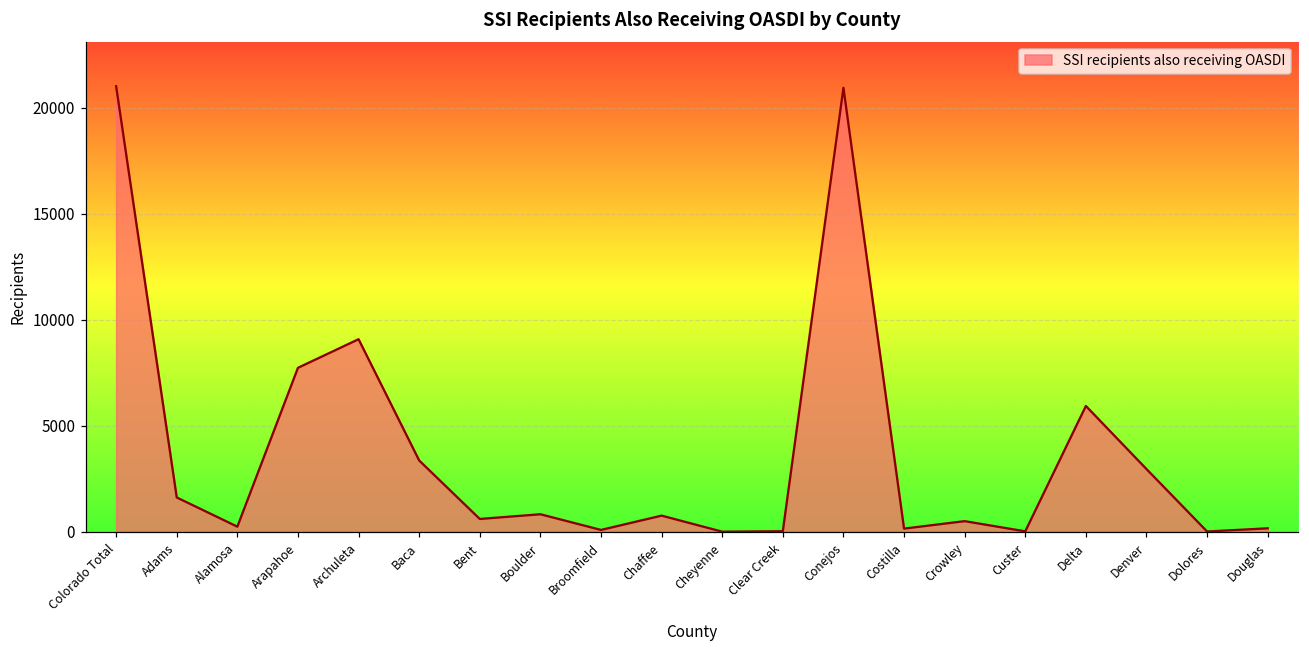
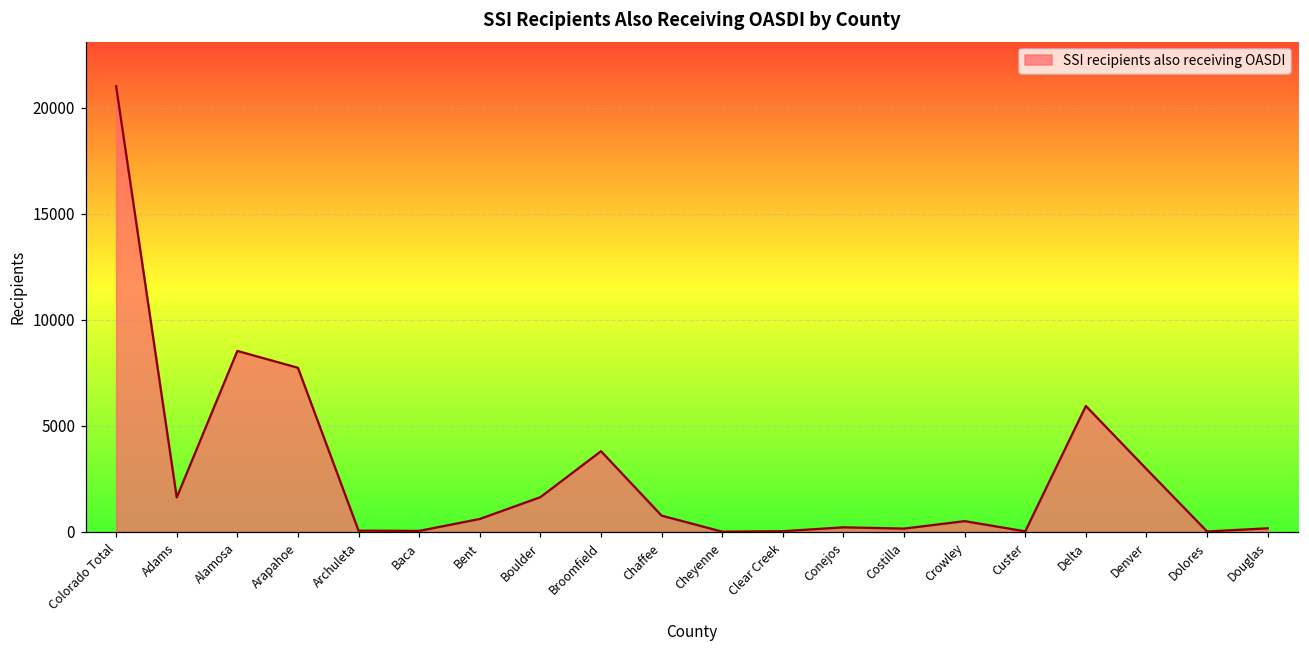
  {
    "Colorado Total": 21000,
    "Adams": 1600,
-   "Alamosa": 200,
+   "Alamosa": 8500,
    "Arapahoe": 7700,
-   "Archuleta": 9100,
-   "Baca": 3400,
+   "Archuleta": 100,
+   "Baca": 0,
    "Bent": 600,
-   "Boulder": 800,
-   "Broomfield": 100,
+   "Boulder": 1600,
+   "Broomfield": 3800,
    "Chaffee": 800,
    "Cheyenne": 0,
    "Clear Creek": 0,
-   "Conejos": 20900,
+   "Conejos": 200,
    "Costilla": 200,
    "Crowley": 500,
    "Custer": 0,
    "Delta": 5900,
    "Denver": 3000,
    "Dolores": 0,
    "Douglas": 200
  }
